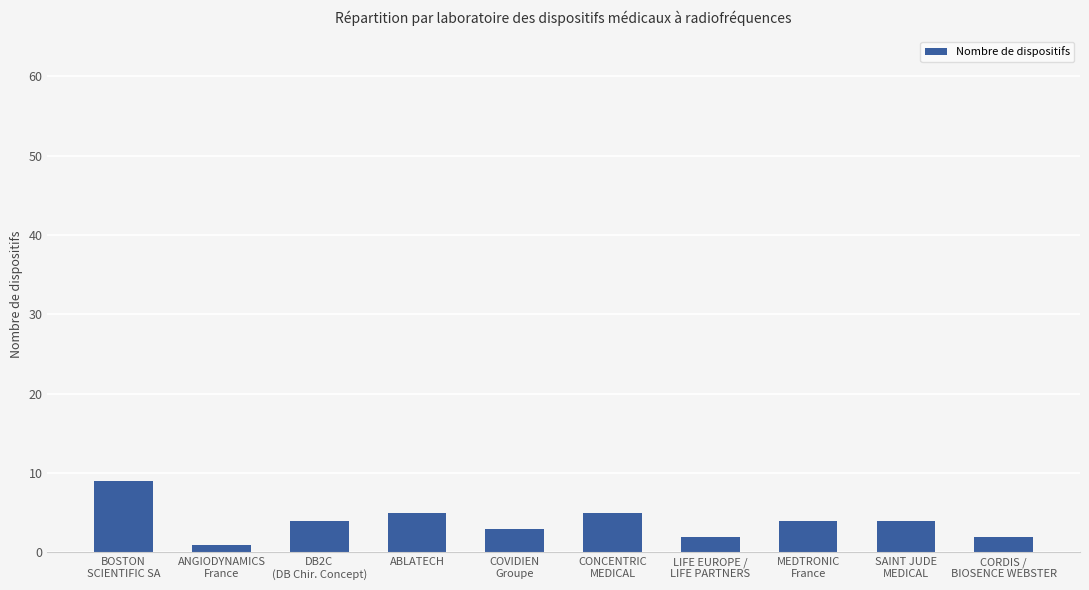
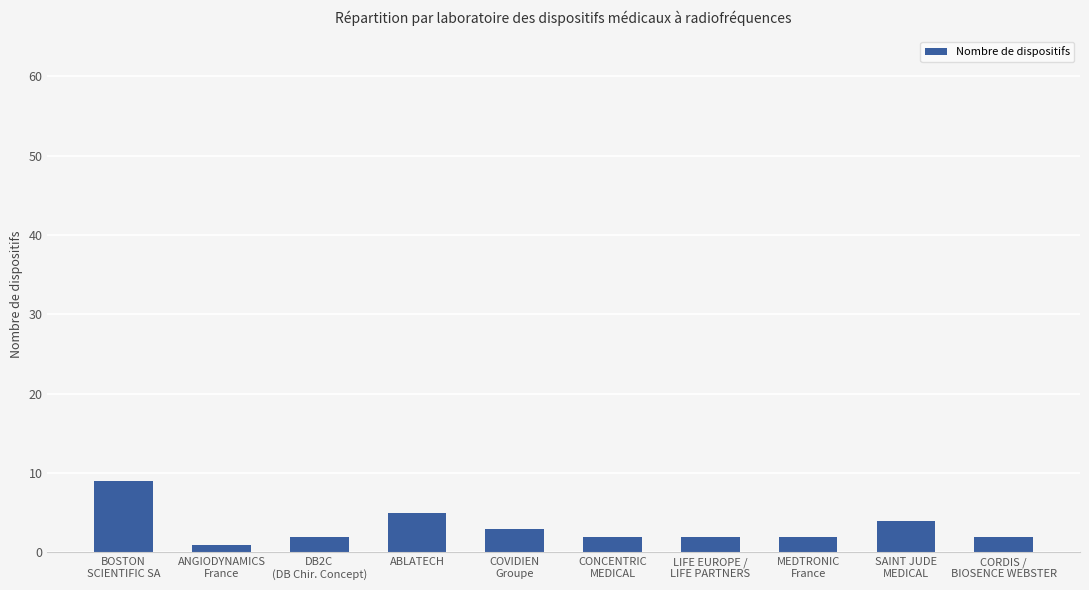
  {
    "BOSTON SCIENTIFIC SA": 9,
    "ANGIODYNAMICS France": 1,
-   "DB2C (DB Chir. Concept)": 4,
+   "DB2C (DB Chir. Concept)": 2,
    "ABLATECH": 5,
    "COVIDIEN Groupe": 3,
-   "CONCENTRIC MEDICAL": 5,
+   "CONCENTRIC MEDICAL": 2,
    "LIFE EUROPE / LIFE PARTNERS": 2,
-   "MEDTRONIC France": 4,
+   "MEDTRONIC France": 2,
    "SAINT JUDE MEDICAL": 4,
    "CORDIS / BIOSENCE WEBSTER": 2
  }
